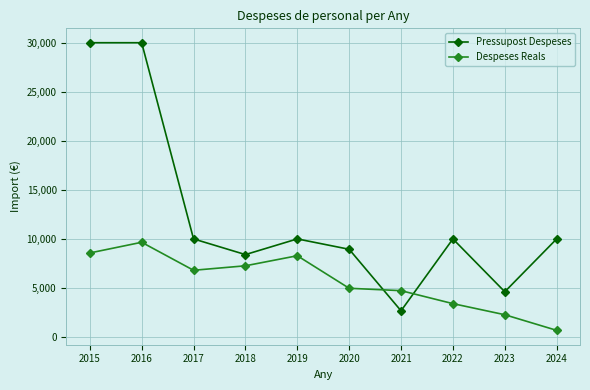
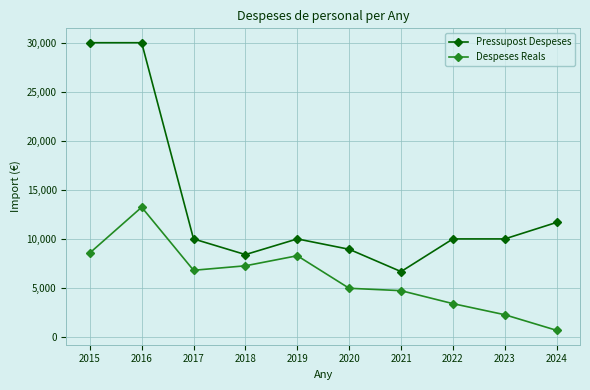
  {
    "Pressupost Despeses": {
      "2015": "30,000",
      "2016": "30,000",
      "2017": "10,000",
      "2018": "8,000",
      "2019": "10,000",
      "2020": "9,000",
-     "2021": "3,000",
+     "2021": "7,000",
      "2022": "10,000",
-     "2023": "5,000",
-     "2024": "10,000"
+     "2023": "10,000",
+     "2024": "12,000"
    },
    "Despeses Reals": {
      "2015": "9,000",
-     "2016": "10,000",
+     "2016": "13,000",
      "2017": "7,000",
      "2018": "7,000",
      "2019": "8,000",
      "2020": "5,000",
      "2021": "5,000",
      "2022": "3,000",
      "2023": "2,000",
      "2024": "1,000"
    }
  }
